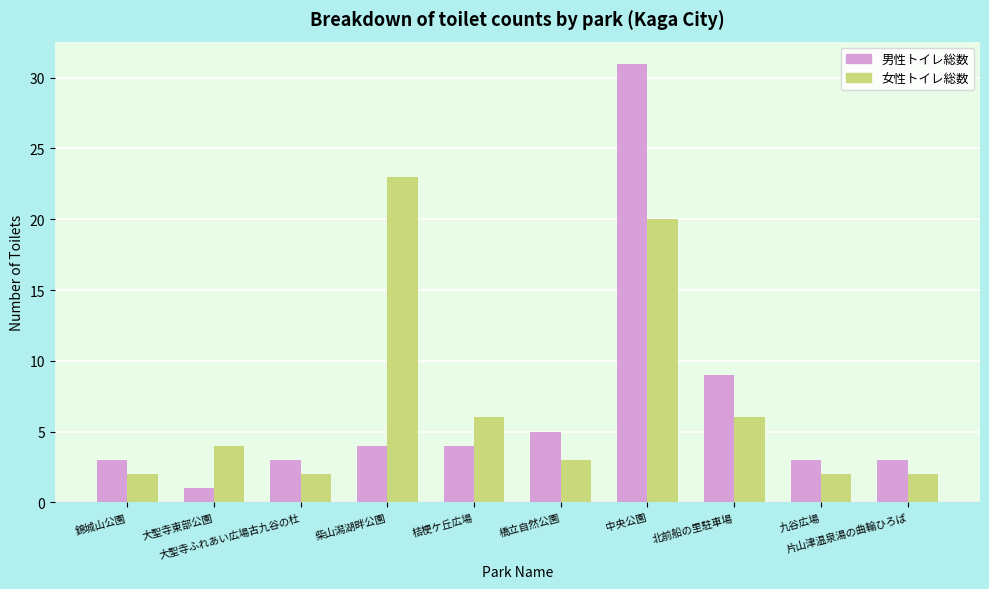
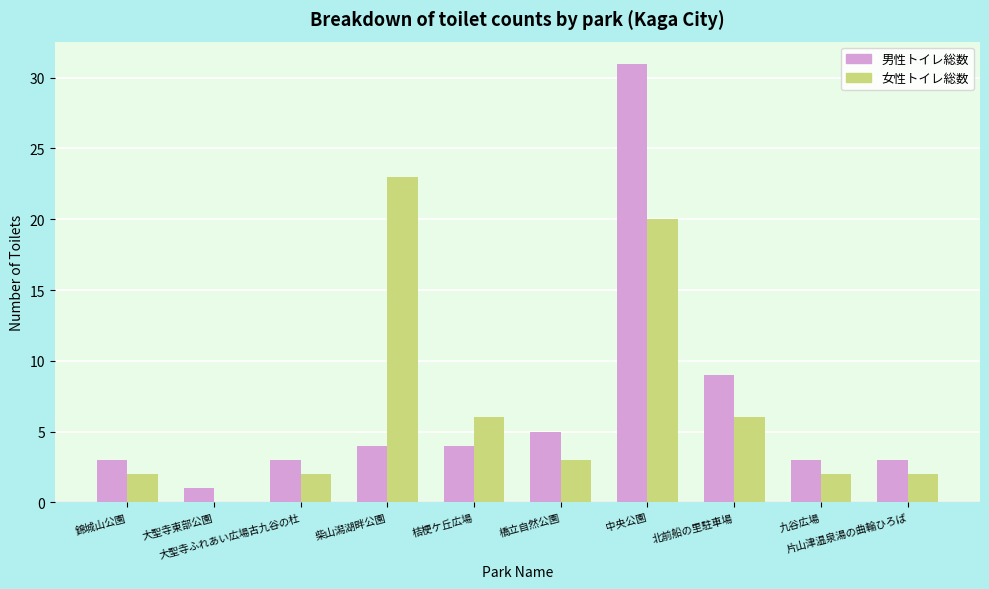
  {
    "男性トイレ総数": {
      "錦城山公園": 3,
      "大聖寺東部公園": 1,
      "大聖寺ふれあい広場古九谷の杜": 3,
      "柴山潟湖畔公園": 4,
      "桔梗ケ丘広場": 4,
      "橋立自然公園": 5,
      "中央公園": 31,
      "北前船の里駐車場": 9,
      "九谷広場": 3,
      "片山津温泉湯の曲輪ひろば": 3
    },
    "女性トイレ総数": {
      "錦城山公園": 2,
-     "大聖寺東部公園": 4,
+     "大聖寺東部公園": 0,
      "大聖寺ふれあい広場古九谷の杜": 2,
      "柴山潟湖畔公園": 23,
      "桔梗ケ丘広場": 6,
      "橋立自然公園": 3,
      "中央公園": 20,
      "北前船の里駐車場": 6,
      "九谷広場": 2,
      "片山津温泉湯の曲輪ひろば": 2
    }
  }
